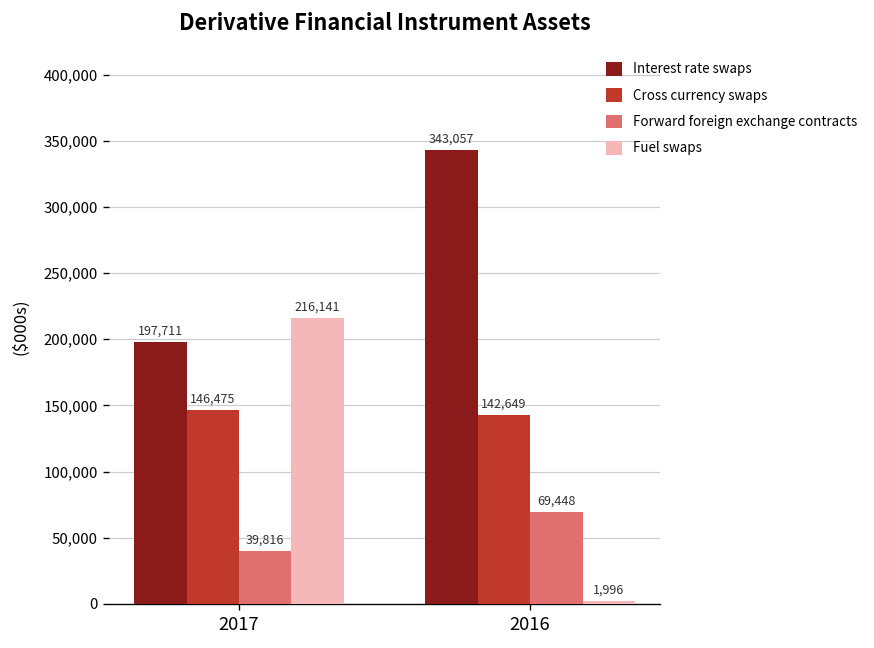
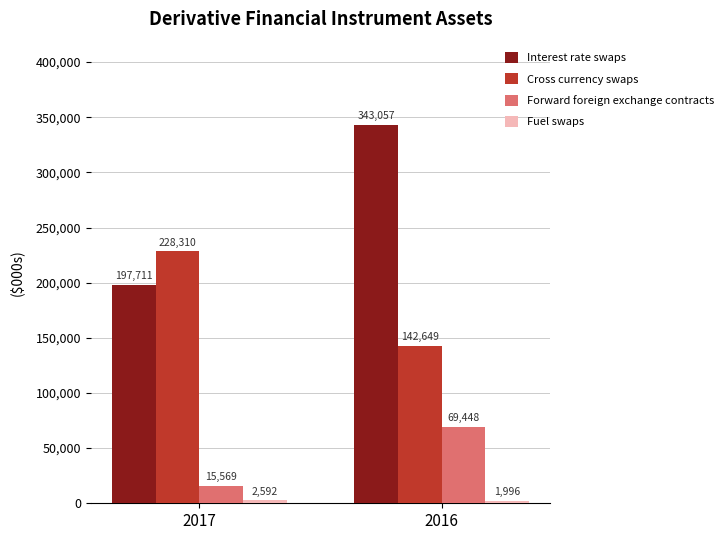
  {
    "Interest rate swaps": {
      "2017": "197,711",
      "2016": "343,057"
    },
    "Cross currency swaps": {
-     "2017": "146,475",
+     "2017": "228,310",
      "2016": "142,649"
    },
    "Forward foreign exchange contracts": {
-     "2017": "39,816",
+     "2017": "15,569",
      "2016": "69,448"
    },
    "Fuel swaps": {
-     "2017": "216,141",
+     "2017": "2,592",
      "2016": "1,996"
    }
  }
